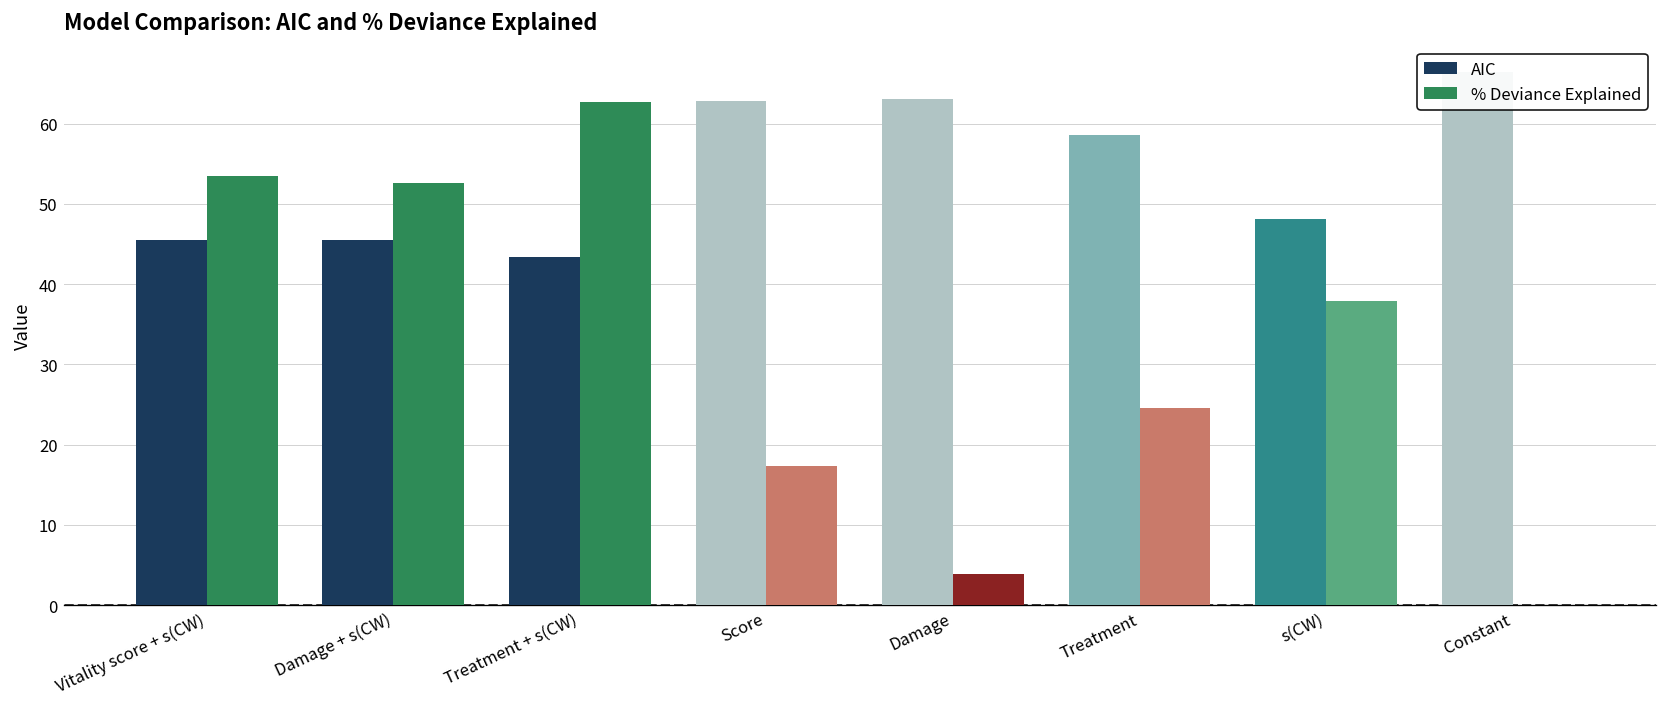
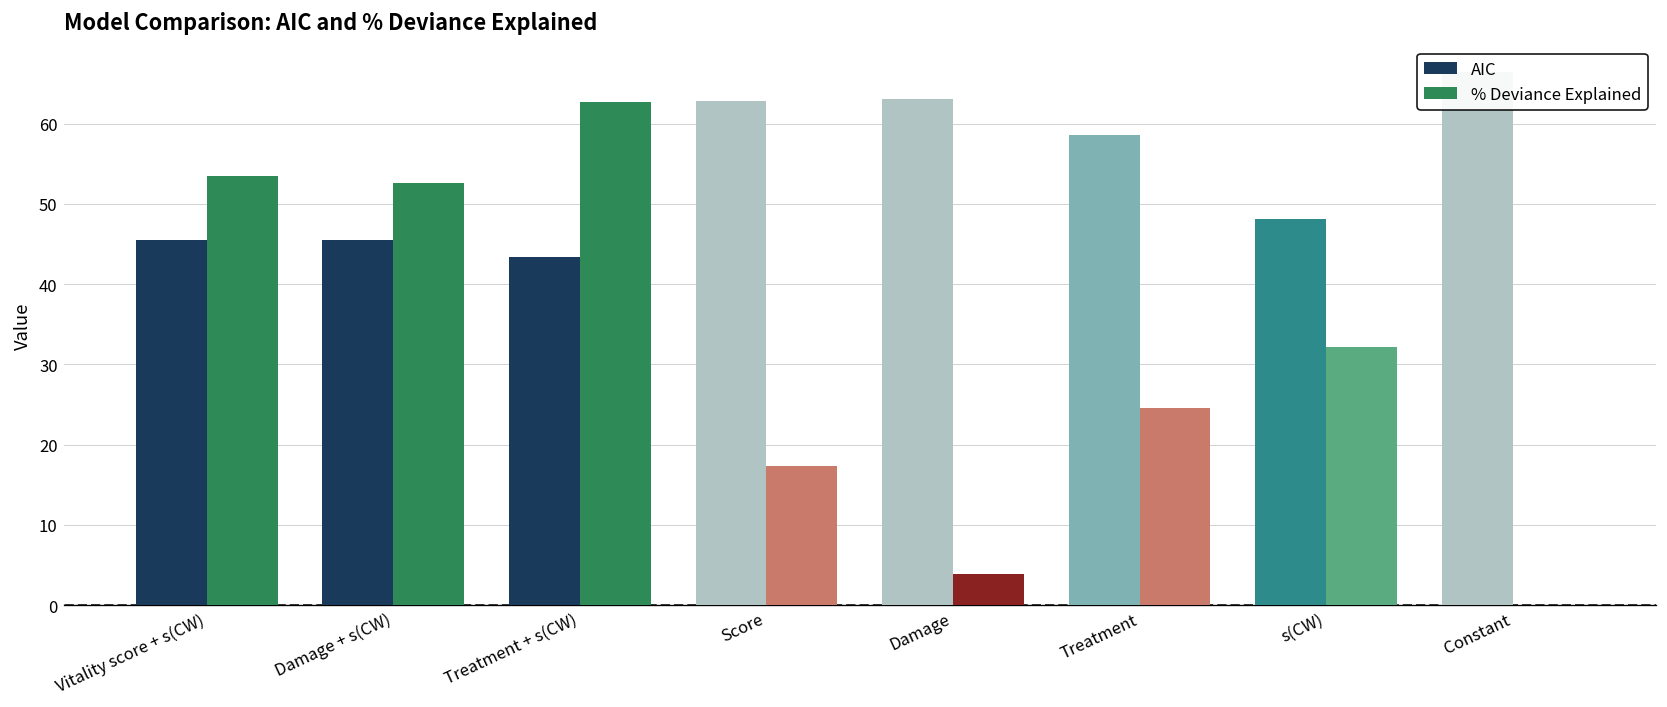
  {
    "AIC": {
      "Vitality score + s(CW)": 46,
      "Damage + s(CW)": 46,
      "Treatment + s(CW)": 43,
      "Score": 63,
      "Damage": 63,
      "Treatment": 59,
      "s(CW)": 48
    },
    "% Deviance Explained": {
      "Vitality score + s(CW)": 54,
      "Damage + s(CW)": 53,
      "Treatment + s(CW)": 63,
      "Score": 17,
      "Damage": 4,
      "Treatment": 25,
-     "s(CW)": 38,
+     "s(CW)": 32,
      "Constant": 0
    }
  }
